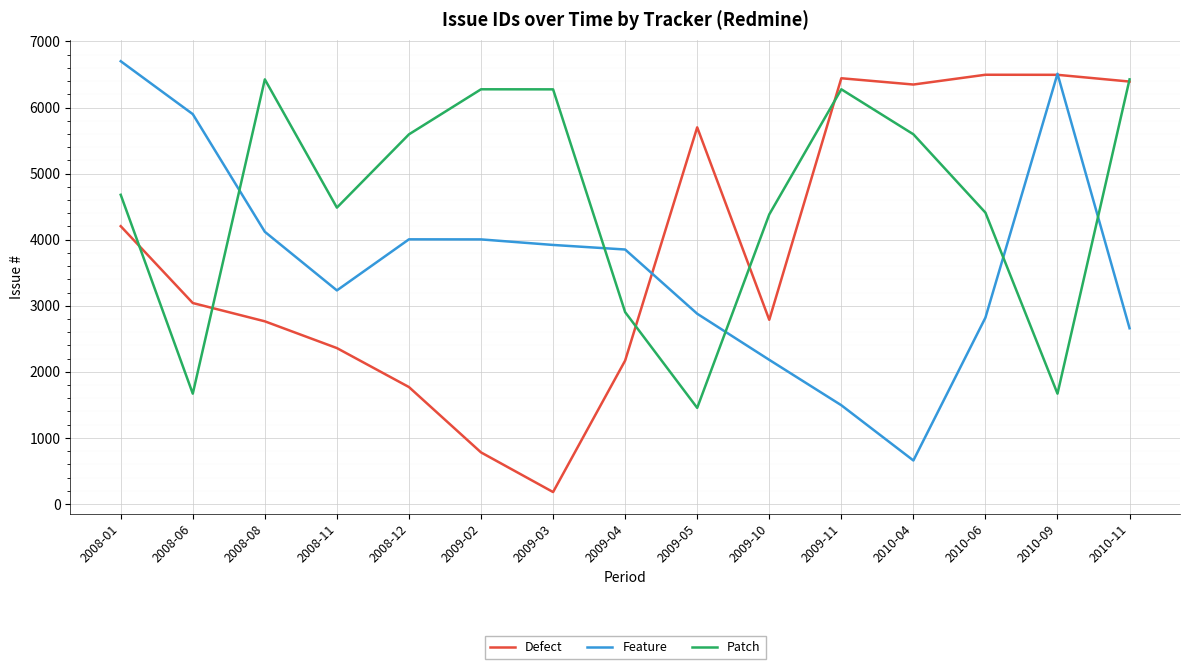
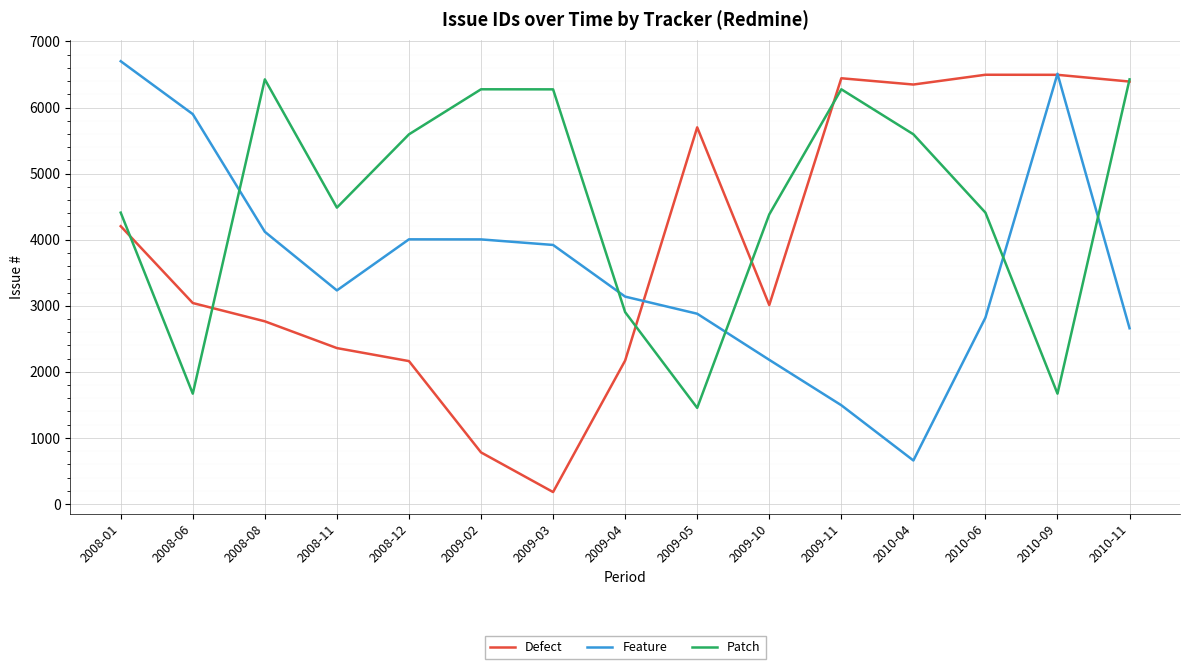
  {
    "Defect": {
      "2008-01": 4200,
      "2008-06": 3000,
      "2008-08": 2800,
      "2008-11": 2400,
-     "2008-12": 1800,
+     "2008-12": 2200,
      "2009-02": 800,
      "2009-03": 200,
      "2009-04": 2200,
      "2009-05": 5700,
-     "2009-10": 2800,
+     "2009-10": 3000,
      "2009-11": 6400,
      "2010-04": 6300,
      "2010-06": 6500
    },
    "Feature": {
      "2008-01": 6700,
      "2008-06": 5900,
      "2008-08": 4100,
      "2008-11": 3200,
      "2008-12": 4000,
      "2009-02": 4000,
      "2009-03": 3900,
-     "2009-04": 3900,
+     "2009-04": 3100,
      "2009-05": 2900,
      "2009-10": 2200,
      "2009-11": 1500,
      "2010-04": 700,
      "2010-06": 2800,
      "2010-11": 2700
    },
    "Patch": {
-     "2008-01": 4700,
+     "2008-01": 4400,
      "2008-06": 1700,
      "2008-08": 6400,
      "2008-11": 4500,
      "2008-12": 5600,
      "2009-02": 6300,
      "2009-03": 6300,
      "2009-04": 2900,
      "2009-05": 1500,
      "2009-10": 4400,
      "2009-11": 6300,
      "2010-04": 5600,
      "2010-06": 4400,
      "2010-09": 1700
    }
  }
